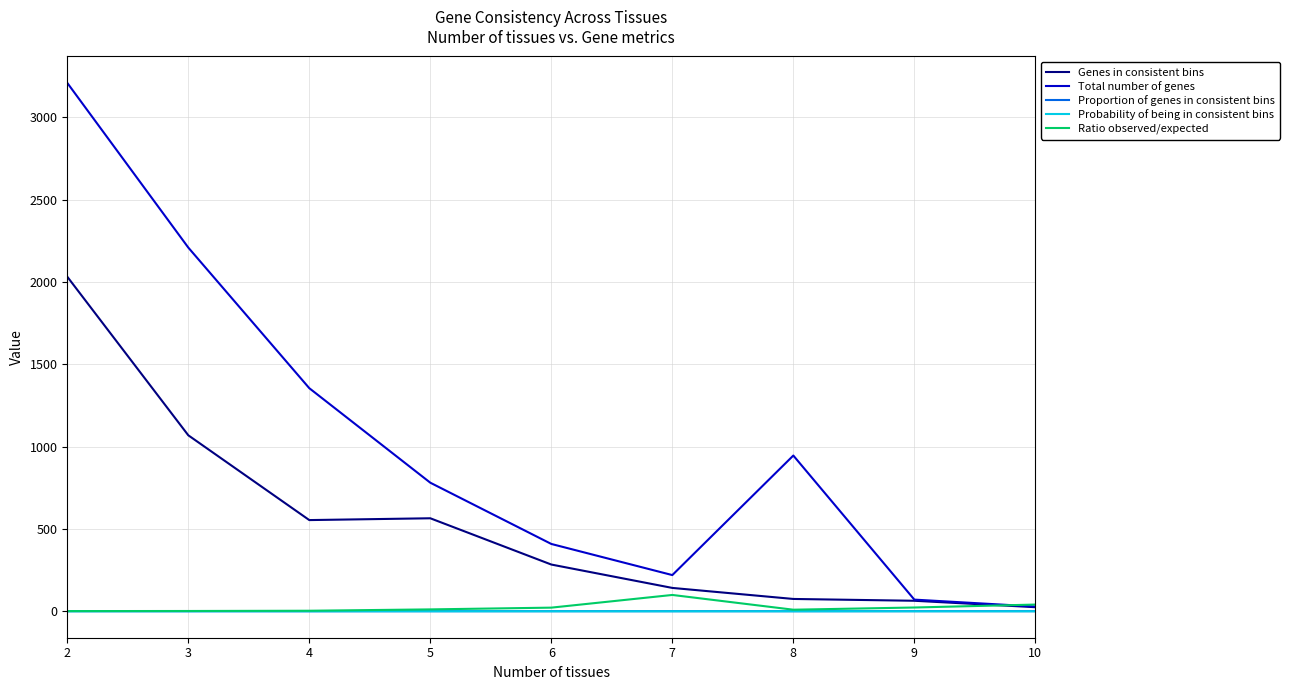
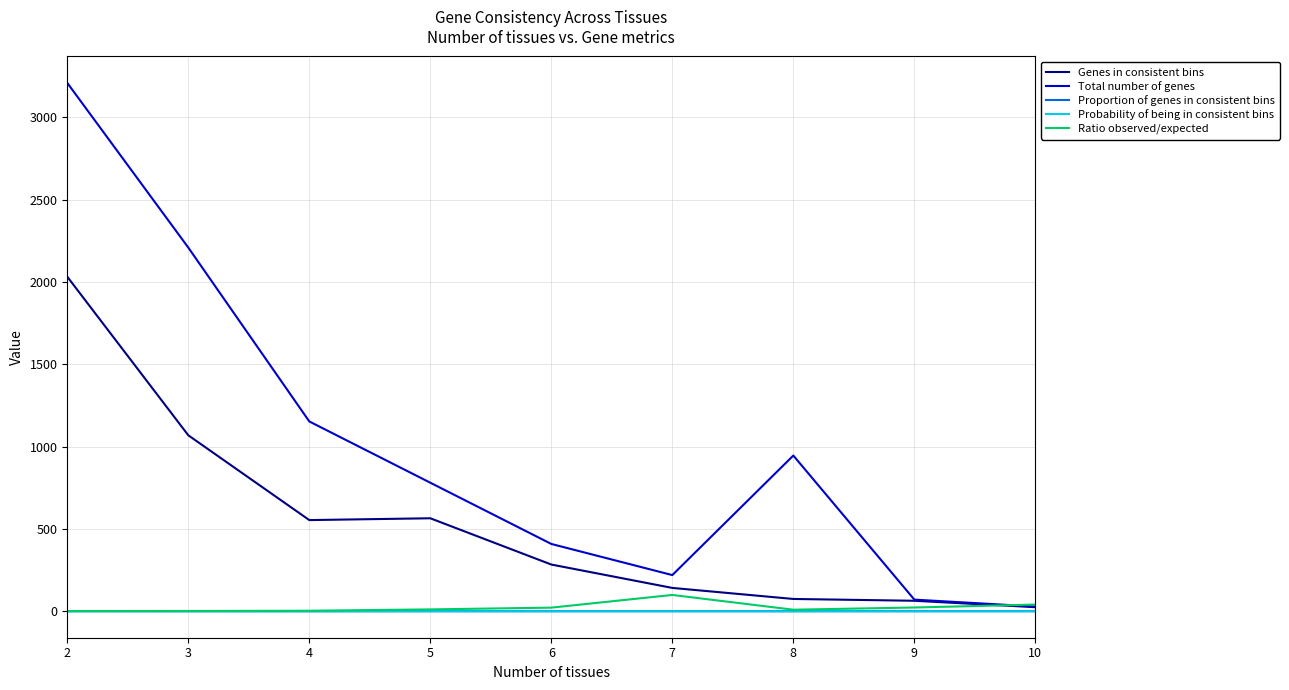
  {
    "Genes in consistent bins": {
      "2": 2030,
      "3": 1070,
      "4": 550,
      "5": 570,
      "6": 280,
      "7": 140,
      "8": 80
    },
    "Total number of genes": {
      "2": 3210,
      "3": 2210,
-     "4": 1360,
+     "4": 1150,
      "5": 780,
      "6": 410,
      "7": 220,
      "8": 950
    },
    "Probability of being in consistent bins": {
      "6": 0,
      "7": 0,
      "9": 0,
      "10": 0
    },
    "Ratio observed/expected": {
      "6": 20,
      "7": 100,
      "9": 20
    }
  }
